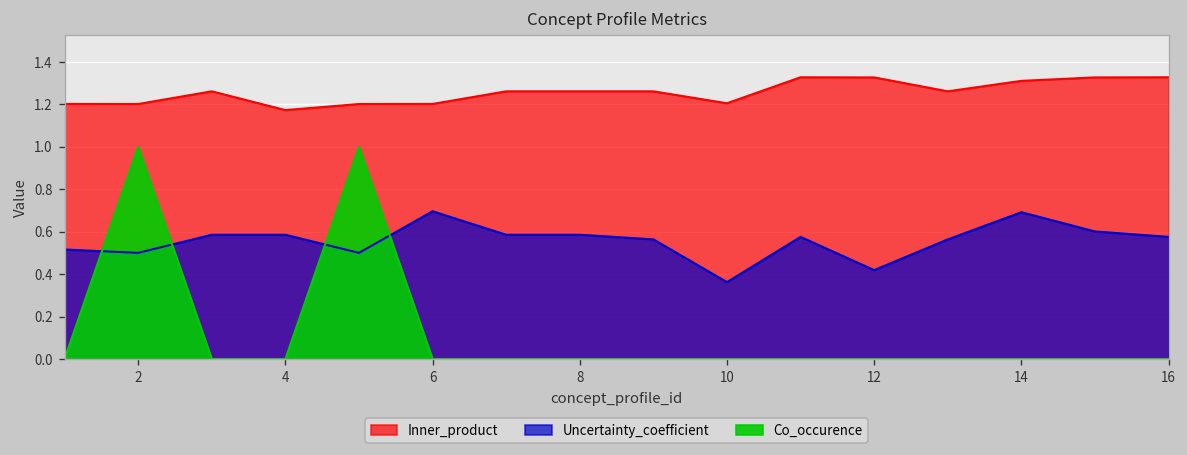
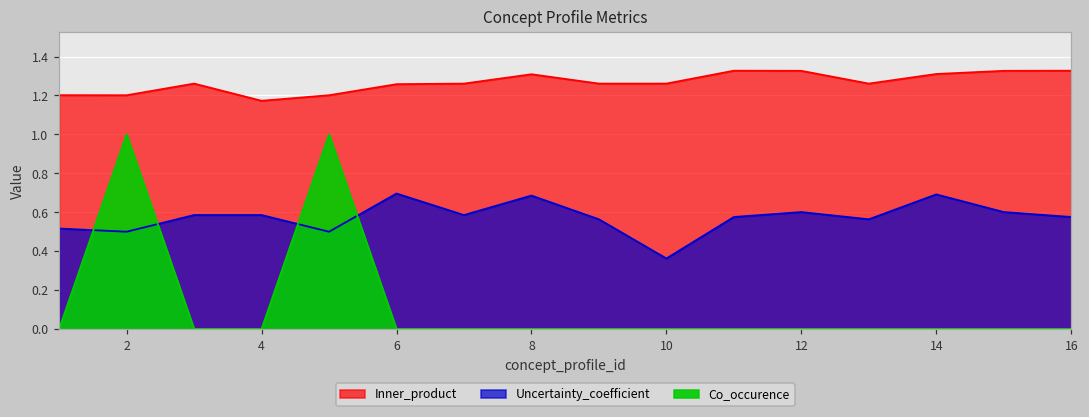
  {
    "Inner_product": {
      "2": 1.20,
      "4": 1.17,
-     "6": 1.20,
-     "8": 1.26,
-     "10": 1.20,
+     "6": 1.26,
+     "8": 1.31,
+     "10": 1.26,
      "12": 1.33,
      "14": 1.31,
      "16": 1.33
    },
    "Uncertainty_coefficient": {
      "2": 0.50,
      "4": 0.59,
      "6": 0.70,
-     "8": 0.59,
+     "8": 0.69,
      "10": 0.36,
-     "12": 0.42,
+     "12": 0.60,
      "14": 0.69,
      "16": 0.58
    },
    "Co_occurence": {
      "2": 1.00,
      "4": 0.00,
      "6": 0.00,
      "8": 0.00,
      "10": 0.00,
      "12": 0.00,
      "14": 0.00,
      "16": 0.00
    }
  }
